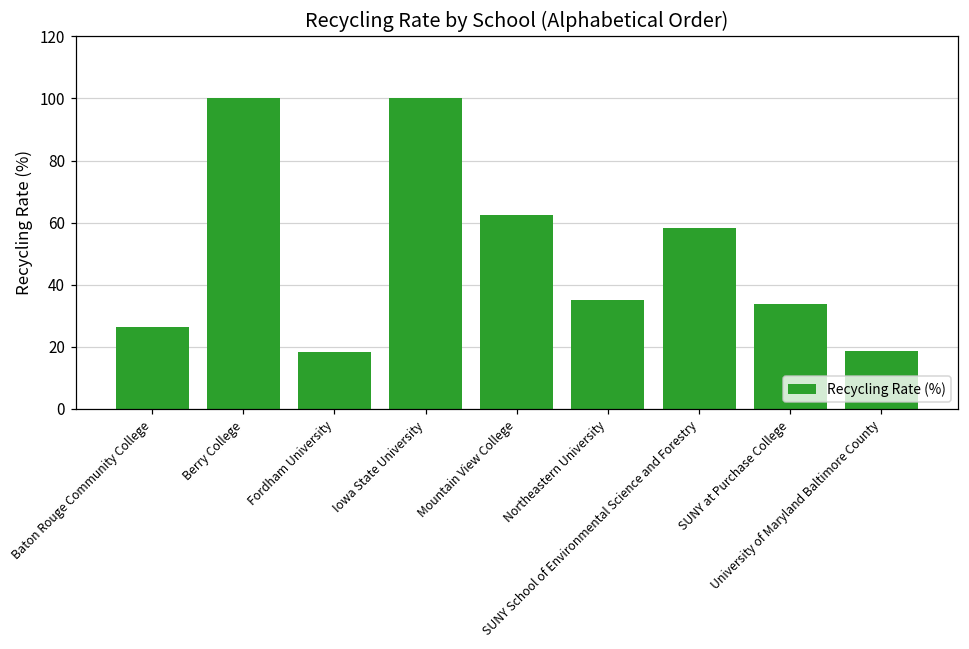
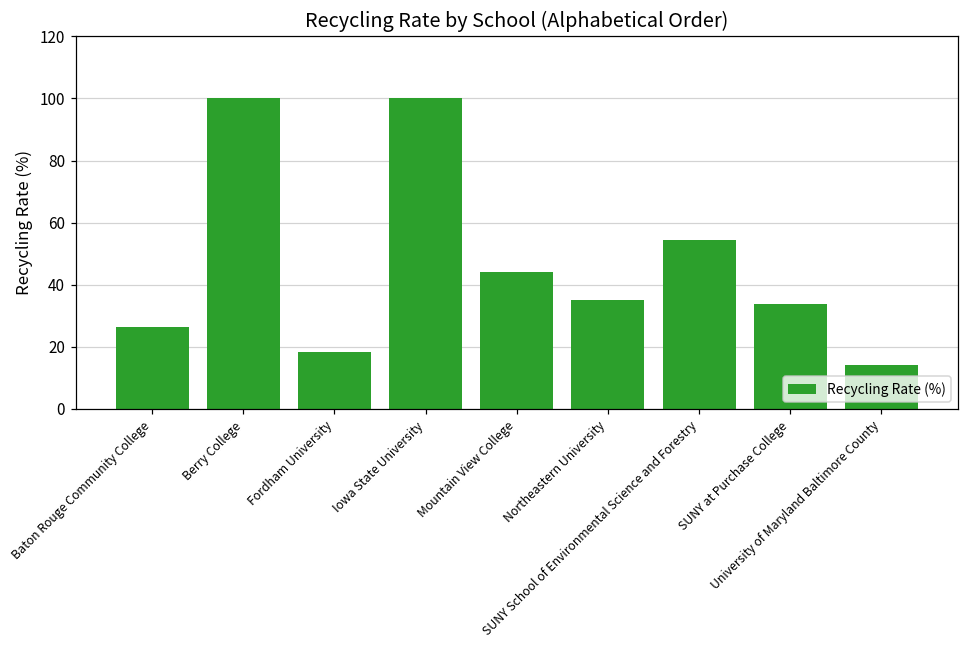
  {
    "Baton Rouge Community College": 26,
    "Berry College": 100,
    "Fordham University": 18,
    "Iowa State University": 100,
-   "Mountain View College": 62,
+   "Mountain View College": 44,
    "Northeastern University": 35,
-   "SUNY School of Environmental Science and Forestry": 58,
+   "SUNY School of Environmental Science and Forestry": 55,
    "SUNY at Purchase College": 34,
-   "University of Maryland Baltimore County": 19
+   "University of Maryland Baltimore County": 14
  }
